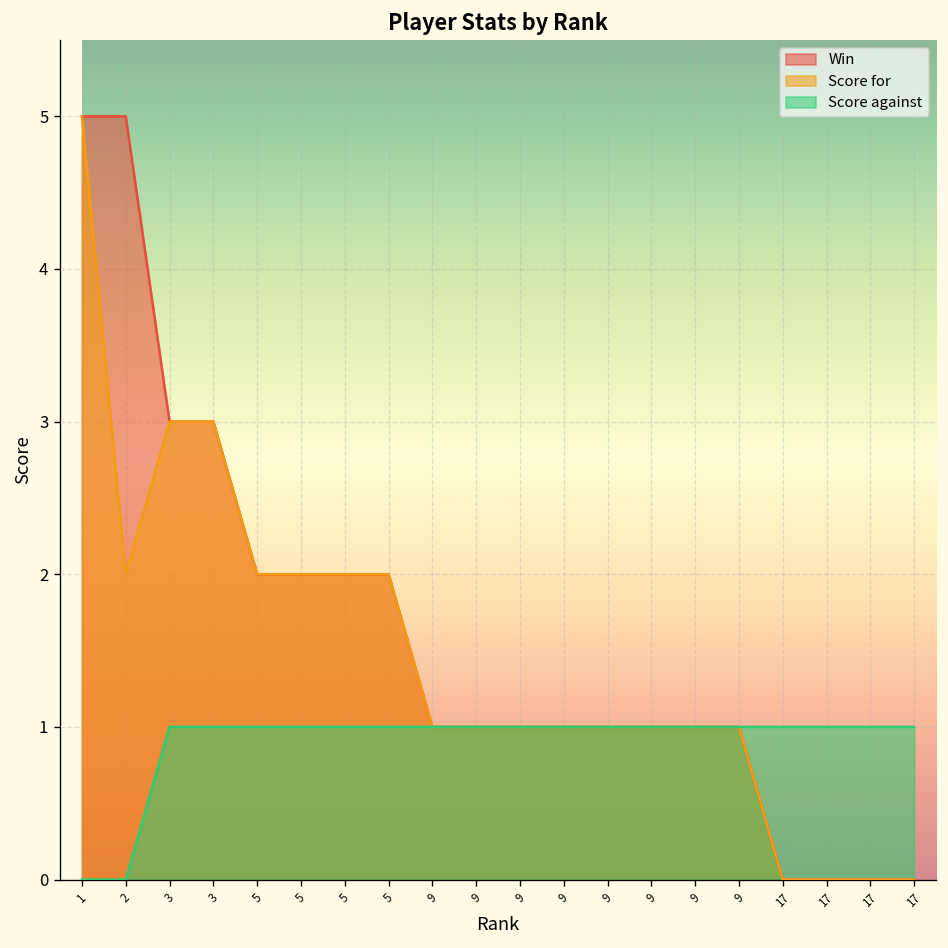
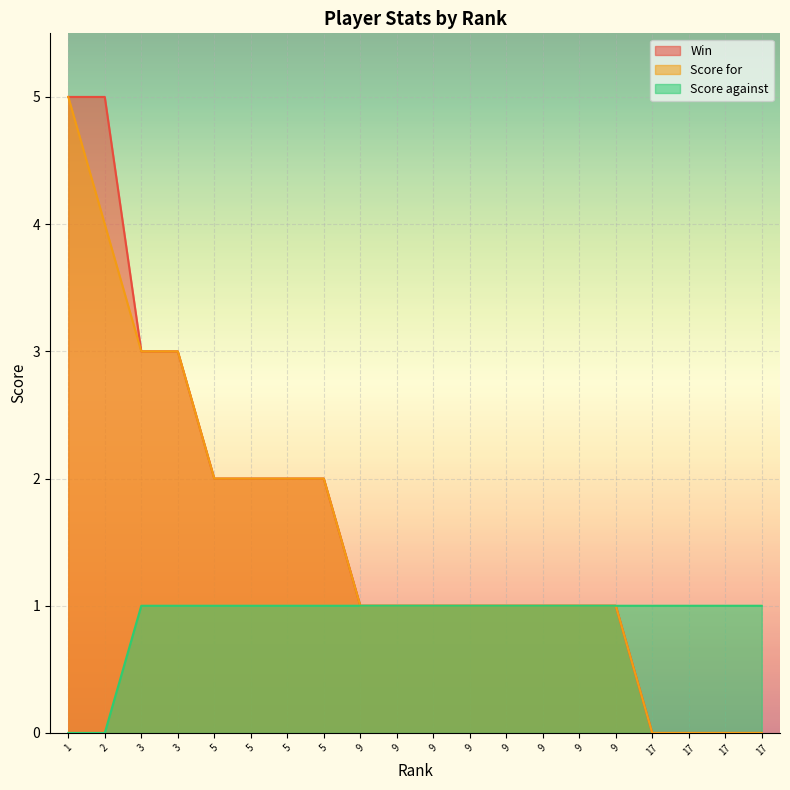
  {
    "Win": {
      "2": 5
    },
    "Score for": {
-     "2": 2
+     "2": 4
    },
    "Score against": {
      "1": 0,
      "2": 0
    }
  }
